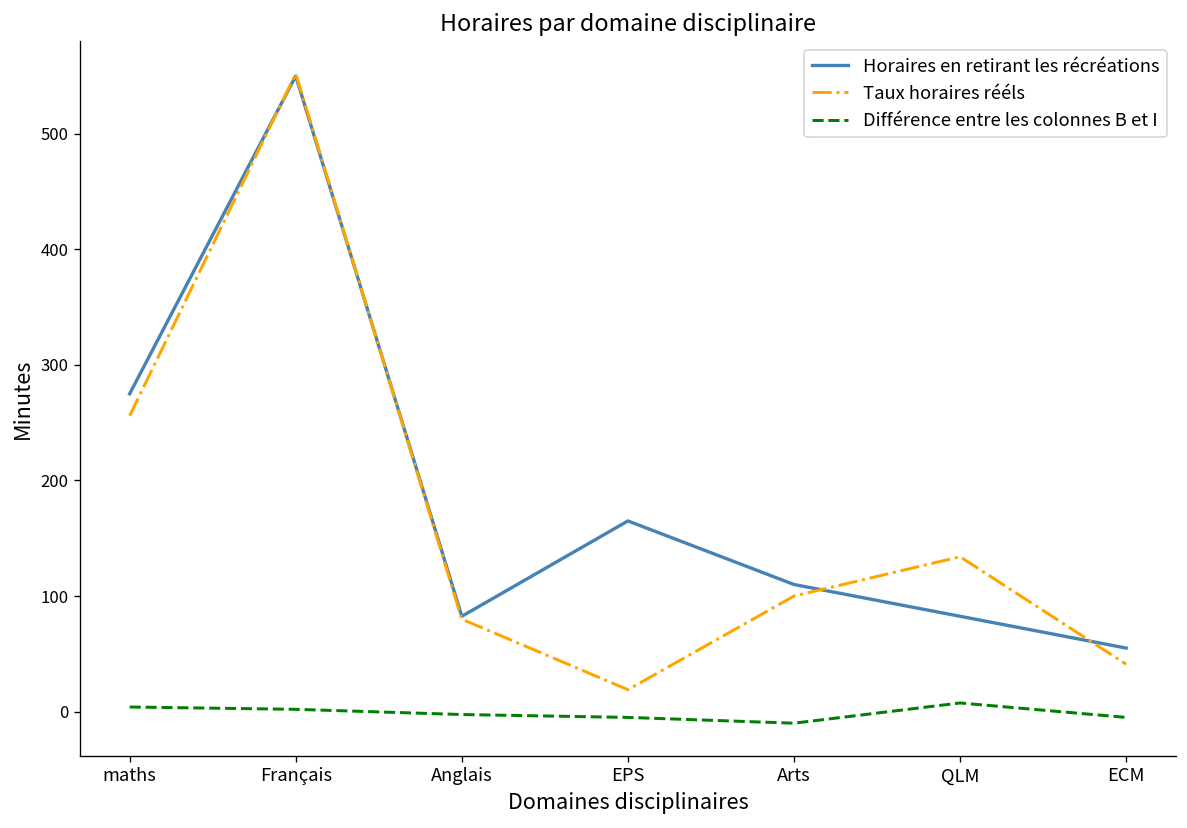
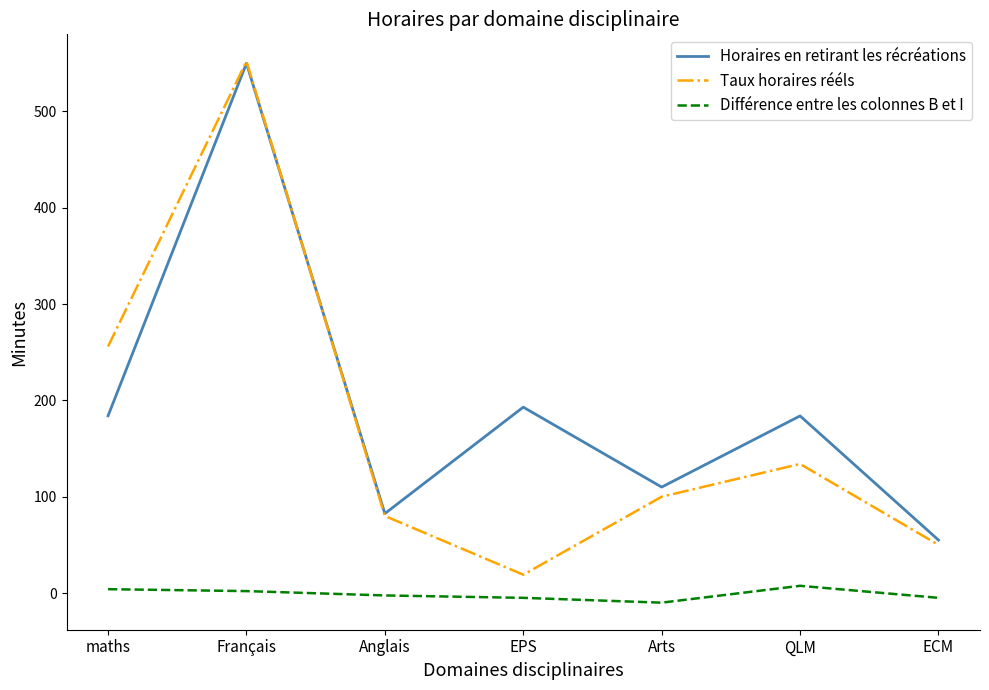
  {
    "Horaires en retirant les récréations": {
-     "maths": 280,
-     "EPS": 170,
+     "maths": 180,
+     "EPS": 190,
      "Arts": 110,
-     "QLM": 80,
+     "QLM": 180,
      "ECM": 60
    },
    "Taux horaires rééls": {
      "maths": 260,
      "EPS": 20,
      "Arts": 100,
      "QLM": 130,
-     "ECM": 40
+     "ECM": 50
    },
    "Différence entre les colonnes B et I": {
      "maths": 0,
      "Français": 0,
      "Anglais": 0,
      "EPS": -10,
      "Arts": -10,
      "QLM": 10,
      "ECM": -10
    }
  }
